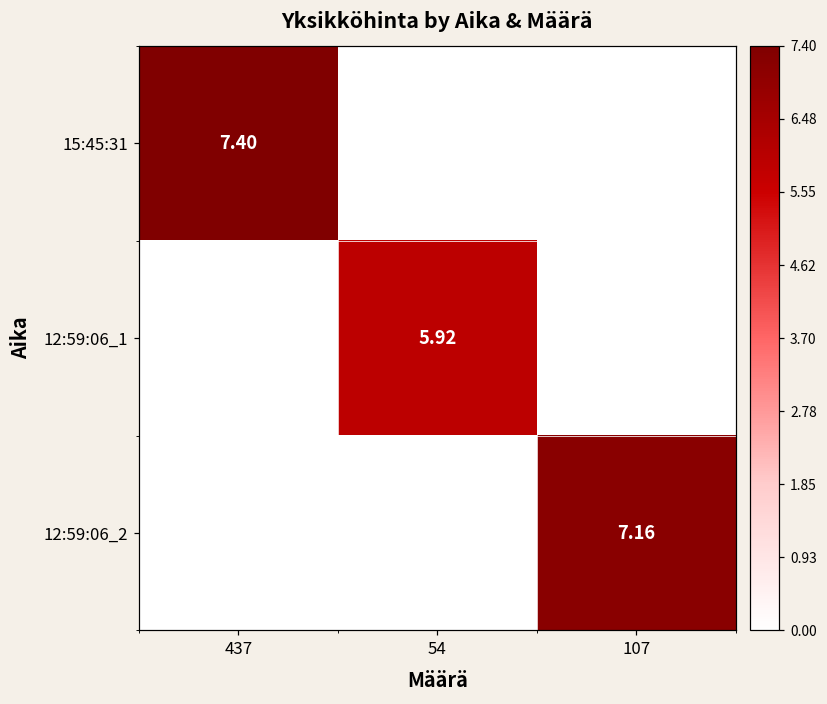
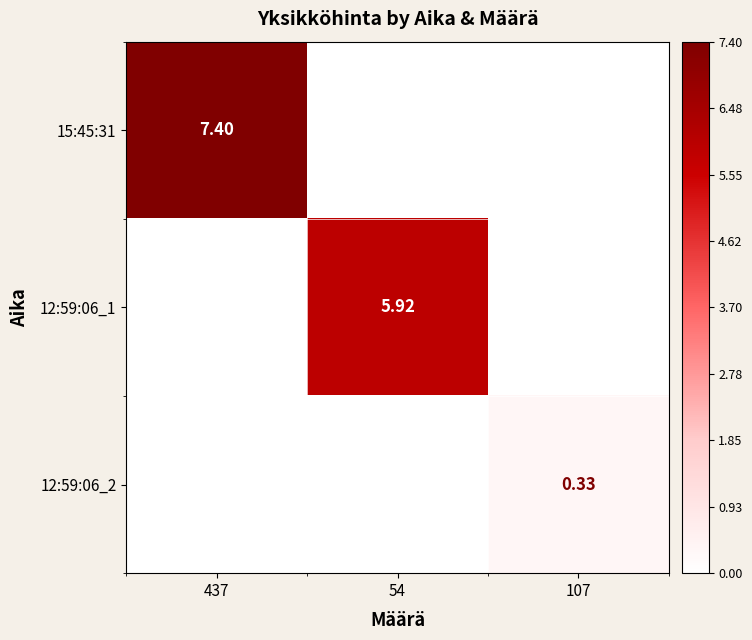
  {
    "15:45:31": {
      "437": 7.40
    },
    "12:59:06_1": {
      "54": 5.92
    },
    "12:59:06_2": {
-     "107": 7.16
+     "107": 0.33
    }
  }
